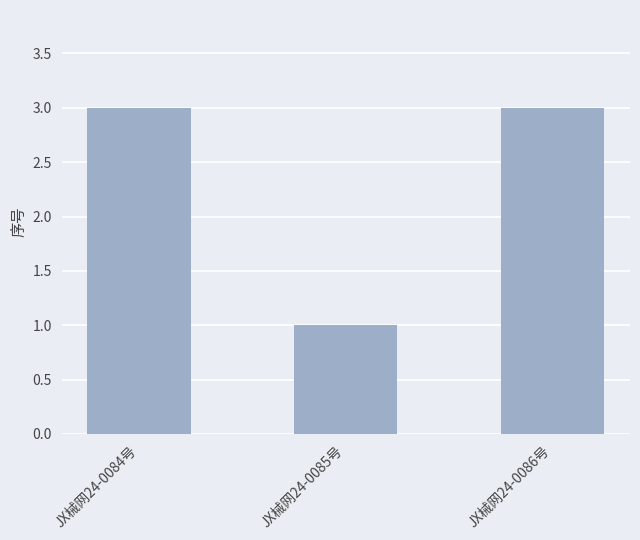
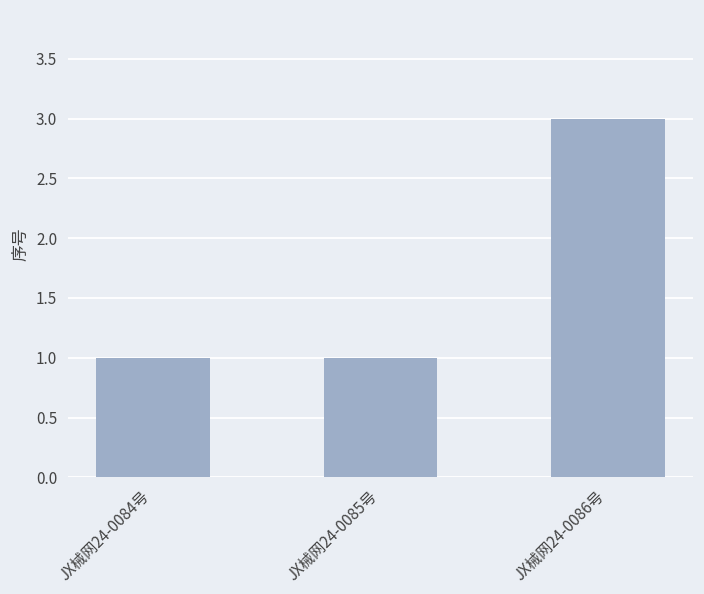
  {
-   "JX械网24-0084号": 3,
+   "JX械网24-0084号": 1,
    "JX械网24-0085号": 1,
    "JX械网24-0086号": 3
  }
